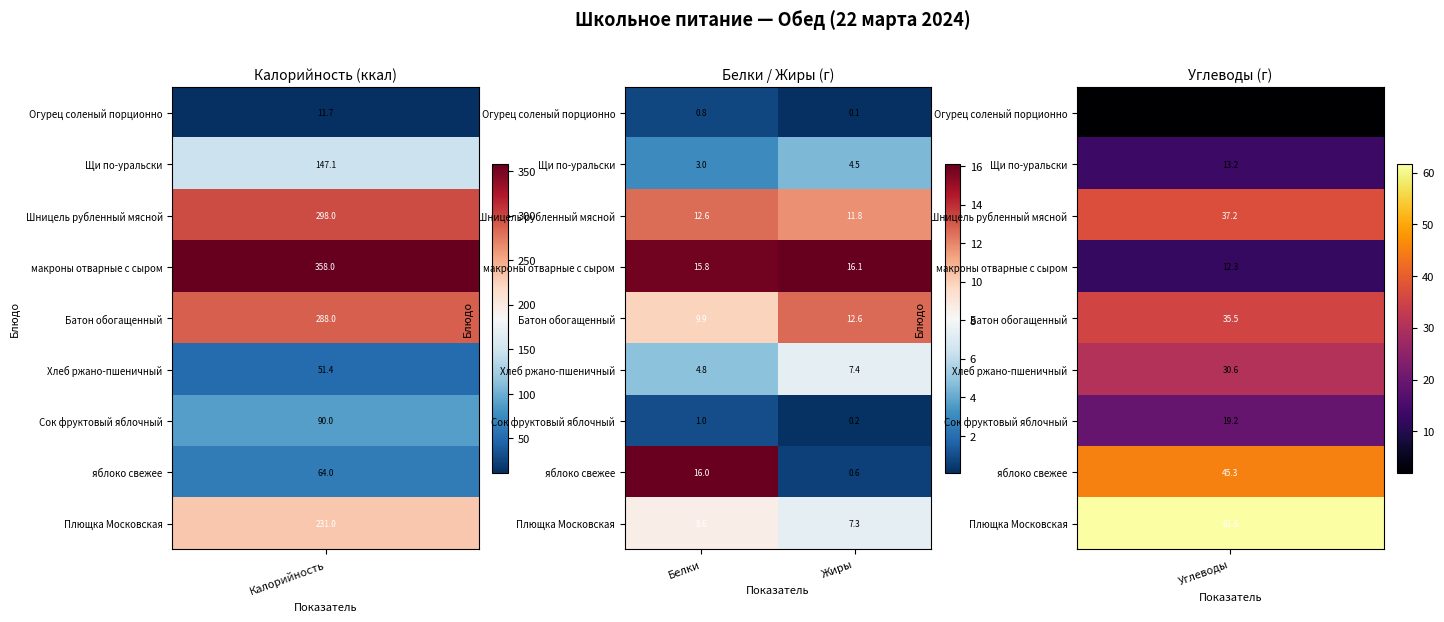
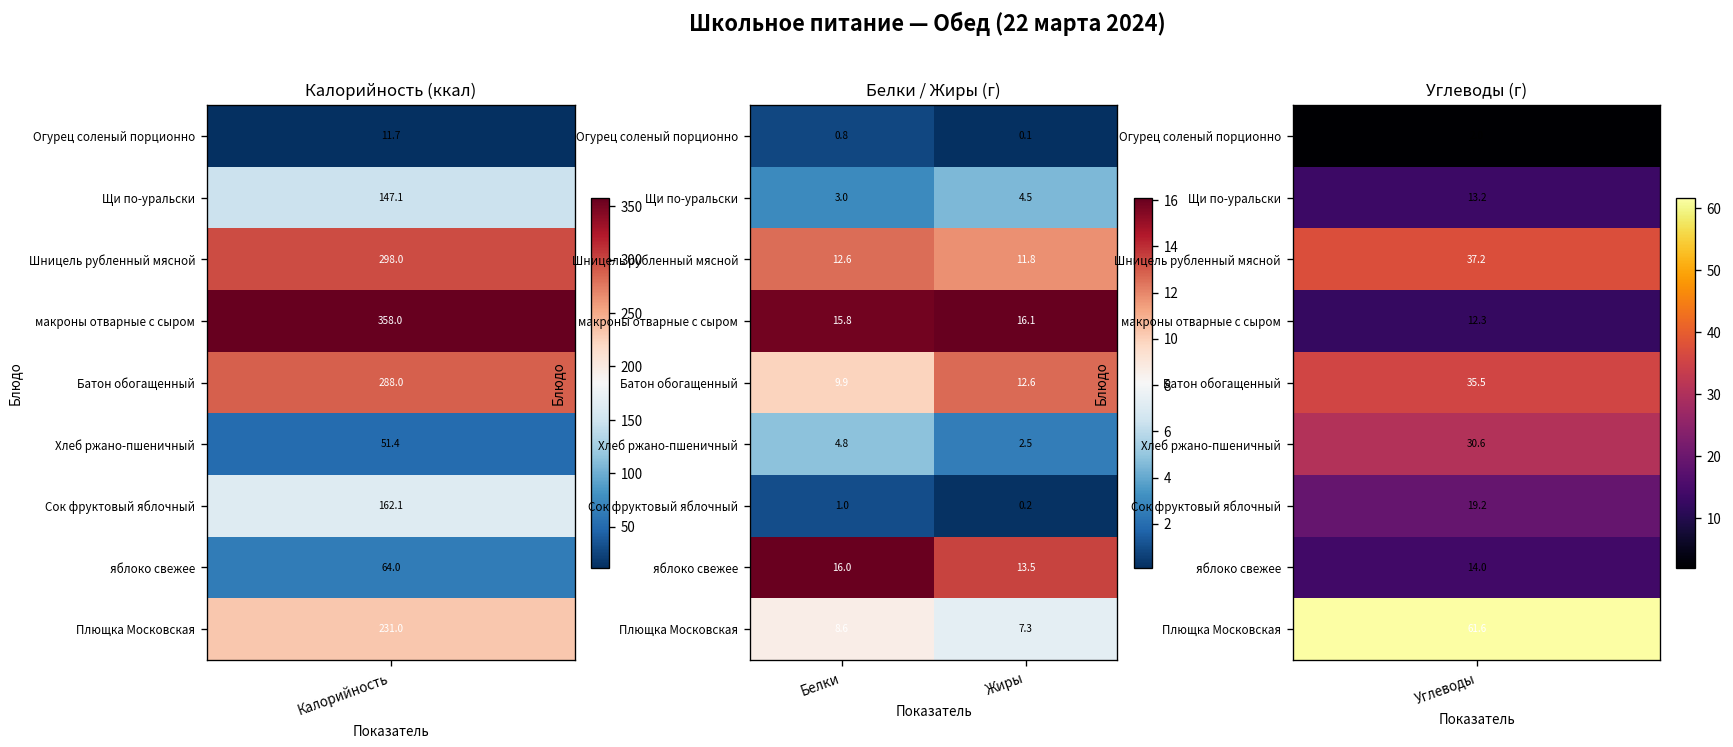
  {
    "Калорийность (ккал)": {
      "Огурец соленый порционно": {
        "Калорийность": 11.7
      },
      "Щи по-уральски": {
        "Калорийность": 147.1
      },
      "Шницель рубленный мясной": {
        "Калорийность": 298.0
      },
      "макроны отварные с сыром": {
        "Калорийность": 358.0
      },
      "Батон обогащенный": {
        "Калорийность": 288.0
      },
      "Хлеб ржано-пшеничный": {
        "Калорийность": 51.4
      },
      "Сок фруктовый яблочный": {
-       "Калорийность": 90.0
+       "Калорийность": 162.1
      },
      "яблоко свежее": {
        "Калорийность": 64.0
      },
      "Плющка Московская": {
        "Калорийность": 231.0
      }
    },
    "Белки / Жиры (г)": {
      "Огурец соленый порционно": {
        "Белки": 0.8,
        "Жиры": 0.1
      },
      "Щи по-уральски": {
        "Белки": 3.0,
        "Жиры": 4.5
      },
      "Шницель рубленный мясной": {
        "Белки": 12.6,
        "Жиры": 11.8
      },
      "макроны отварные с сыром": {
        "Белки": 15.8,
        "Жиры": 16.1
      },
      "Батон обогащенный": {
        "Белки": 9.9,
        "Жиры": 12.6
      },
      "Хлеб ржано-пшеничный": {
        "Белки": 4.8,
-       "Жиры": 7.4
+       "Жиры": 2.5
      },
      "Сок фруктовый яблочный": {
        "Белки": 1.0,
        "Жиры": 0.2
      },
      "яблоко свежее": {
        "Белки": 16.0,
-       "Жиры": 0.6
+       "Жиры": 13.5
      },
      "Плющка Московская": {
        "Жиры": 7.3
      }
    },
    "Углеводы (г)": {
      "Щи по-уральски": {
        "Углеводы": 13.2
      },
      "Шницель рубленный мясной": {
        "Углеводы": 37.2
      },
      "макроны отварные с сыром": {
        "Углеводы": 12.3
      },
      "Батон обогащенный": {
        "Углеводы": 35.5
      },
      "Хлеб ржано-пшеничный": {
        "Углеводы": 30.6
      },
      "Сок фруктовый яблочный": {
        "Углеводы": 19.2
      },
      "яблоко свежее": {
-       "Углеводы": 45.3
+       "Углеводы": 14.0
      },
      "Плющка Московская": {
        "Углеводы": 61.6
      }
    }
  }
